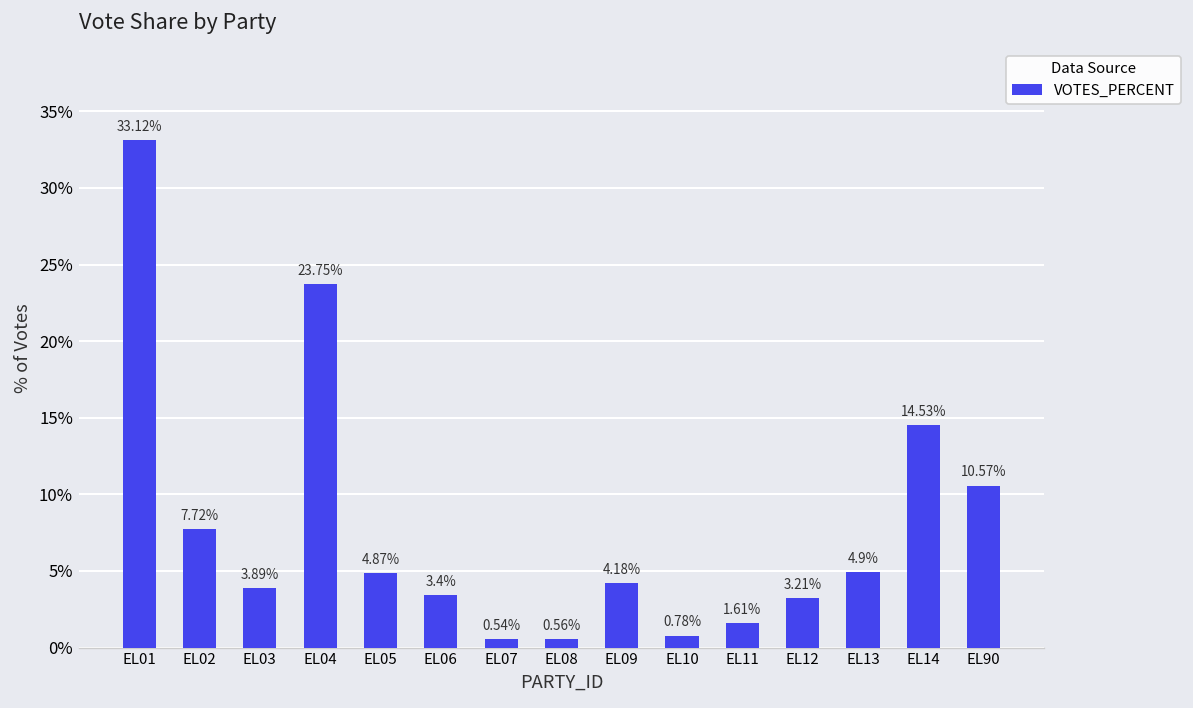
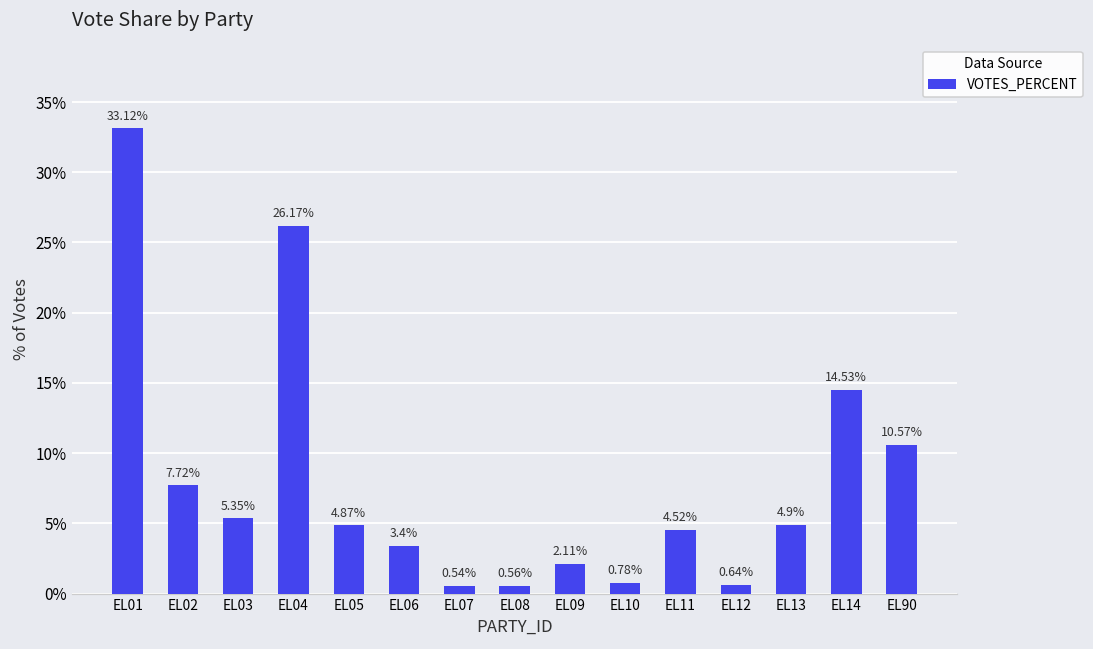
  {
    "EL01": "33.12%",
    "EL02": "7.72%",
-   "EL03": "3.89%",
-   "EL04": "23.75%",
+   "EL03": "5.35%",
+   "EL04": "26.17%",
    "EL05": "4.87%",
    "EL06": "3.4%",
    "EL07": "0.54%",
    "EL08": "0.56%",
-   "EL09": "4.18%",
+   "EL09": "2.11%",
    "EL10": "0.78%",
-   "EL11": "1.61%",
-   "EL12": "3.21%",
+   "EL11": "4.52%",
+   "EL12": "0.64%",
    "EL13": "4.9%",
    "EL14": "14.53%",
    "EL90": "10.57%"
  }
